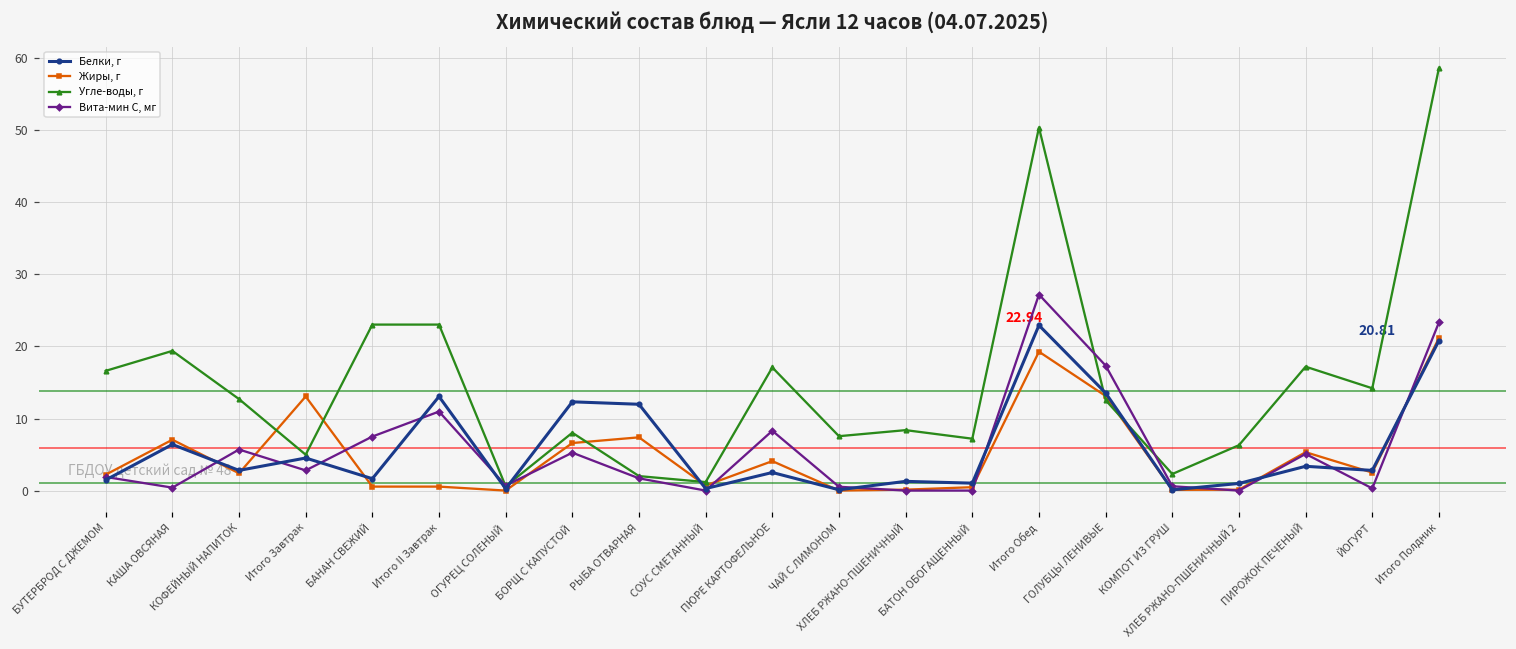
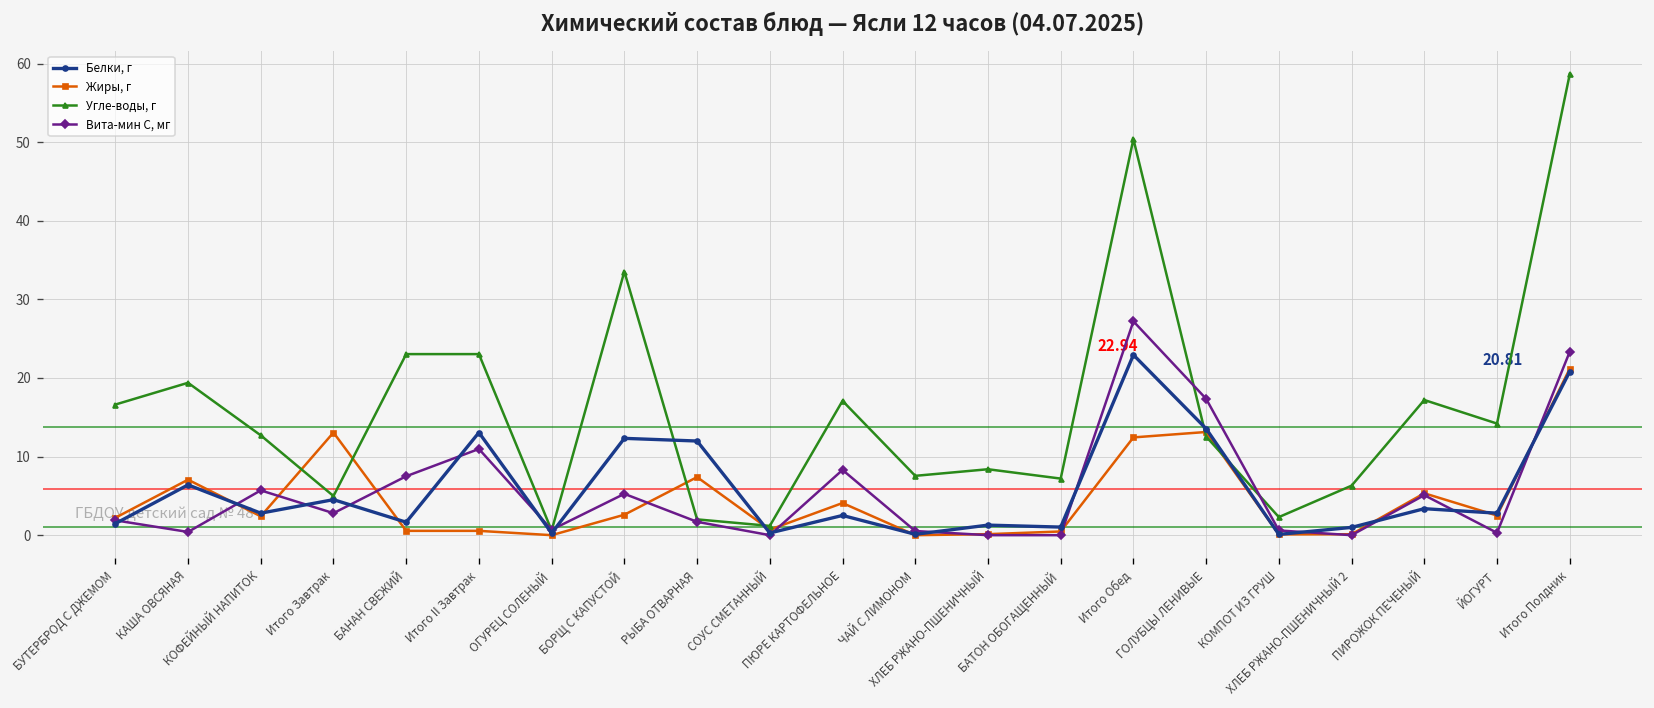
  {
    "Белки, г": {
      "Итого Обед": 22.94
    },
    "Жиры, г": {
      "КАША ОВСЯНАЯ": 7,
      "КОФЕЙНЫЙ НАПИТОК": 2,
      "Итого Завтрак": 13,
      "БАНАН СВЕЖИЙ": 1,
      "Итого II Завтрак": 1,
-     "БОРЩ С КАПУСТОЙ": 7,
+     "БОРЩ С КАПУСТОЙ": 3,
      "РЫБА ОТВАРНАЯ": 7,
      "СОУС СМЕТАННЫЙ": 1,
      "ПЮРЕ КАРТОФЕЛЬНОЕ": 4,
      "БАТОН ОБОГАЩЕННЫЙ": 0,
-     "Итого Обед": 19,
+     "Итого Обед": 12,
      "ГОЛУБЦЫ ЛЕНИВЫЕ": 13
    },
    "Угле-воды, г": {
      "БУТЕРБРОД С ДЖЕМОМ": 17,
      "КАША ОВСЯНАЯ": 19,
      "КОФЕЙНЫЙ НАПИТОК": 13,
      "Итого Завтрак": 5,
      "БАНАН СВЕЖИЙ": 23,
      "Итого II Завтрак": 23,
-     "БОРЩ С КАПУСТОЙ": 8,
+     "БОРЩ С КАПУСТОЙ": 34,
      "СОУС СМЕТАННЫЙ": 1,
      "ПЮРЕ КАРТОФЕЛЬНОЕ": 17,
      "ЧАЙ С ЛИМОНОМ": 8,
      "ХЛЕБ РЖАНО-ПШЕНИЧНЫЙ": 8,
      "БАТОН ОБОГАЩЕННЫЙ": 7,
      "Итого Обед": 50,
      "ГОЛУБЦЫ ЛЕНИВЫЕ": 13,
      "КОМПОТ ИЗ ГРУШ": 2,
      "ХЛЕБ РЖАНО-ПШЕНИЧНЫЙ 2": 6,
      "ПИРОЖОК ПЕЧЕНЫЙ": 17,
      "ЙОГУРТ": 14,
      "Итого Полдник": 59
    },
    "Вита-мин С, мг": {
      "КАША ОВСЯНАЯ": 0,
      "КОФЕЙНЫЙ НАПИТОК": 6,
      "Итого Завтрак": 3,
      "БАНАН СВЕЖИЙ": 8,
      "Итого II Завтрак": 11,
      "БОРЩ С КАПУСТОЙ": 5,
      "ПЮРЕ КАРТОФЕЛЬНОЕ": 8,
      "ЧАЙ С ЛИМОНОМ": 1,
      "БАТОН ОБОГАЩЕННЫЙ": 0,
      "Итого Обед": 27,
      "ГОЛУБЦЫ ЛЕНИВЫЕ": 17,
      "КОМПОТ ИЗ ГРУШ": 1,
      "ЙОГУРТ": 0,
      "Итого Полдник": 23
    }
  }
